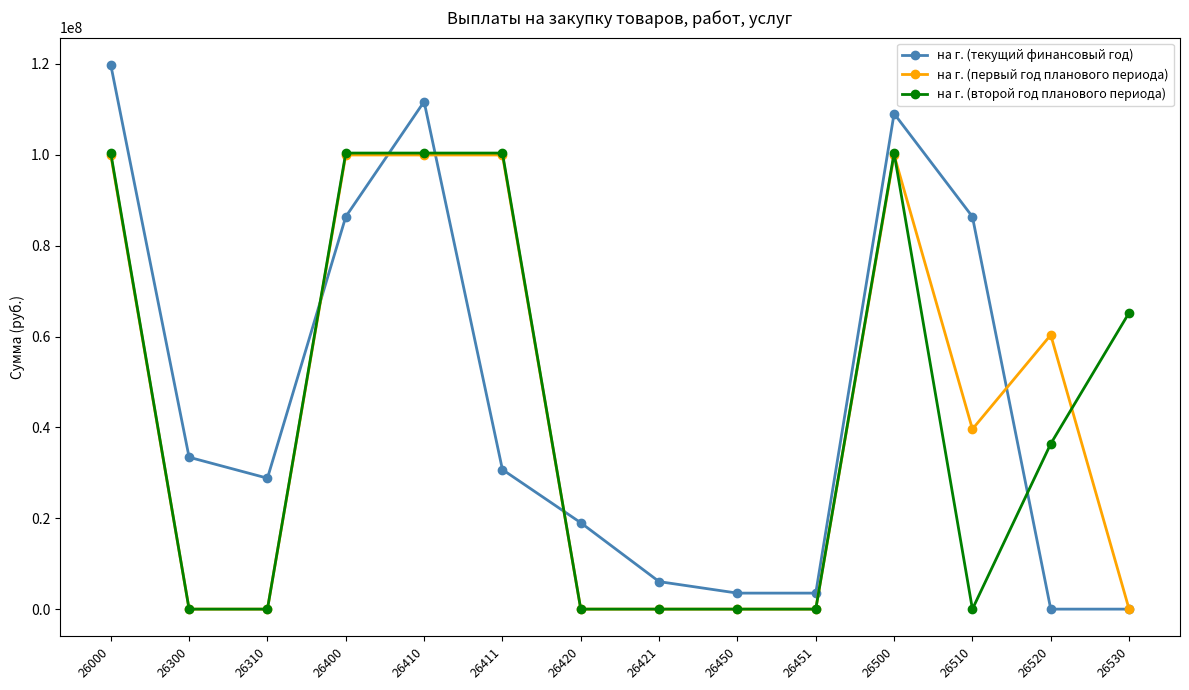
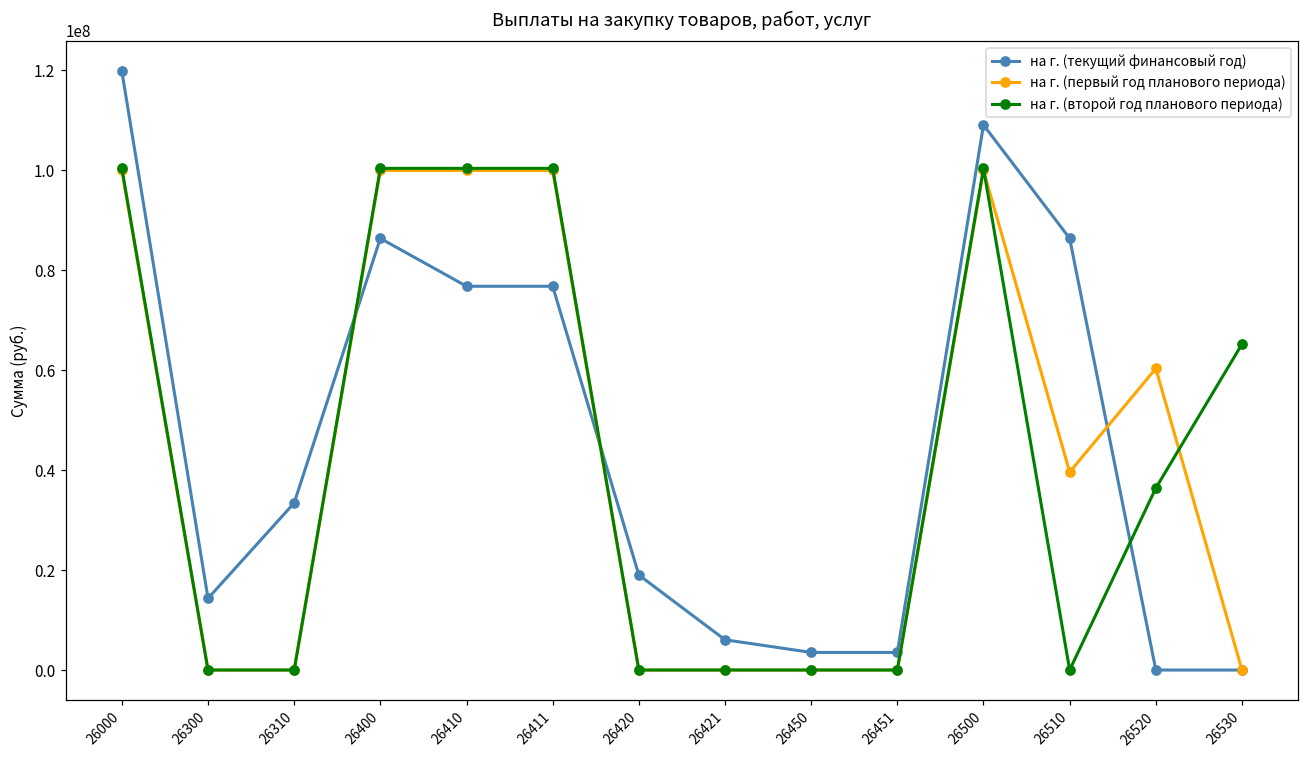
  {
    "на г. (текущий финансовый год)": {
      "26000": 120000000,
-     "26300": 33000000,
-     "26310": 29000000,
+     "26300": 14000000,
+     "26310": 33000000,
      "26400": 86000000,
-     "26410": 112000000,
-     "26411": 31000000,
+     "26410": 77000000,
+     "26411": 77000000,
      "26420": 19000000,
      "26421": 6000000,
      "26450": 4000000,
      "26451": 4000000,
      "26500": 109000000,
      "26510": 86000000,
      "26520": 0
    },
    "на г. (первый год планового периода)": {
      "26510": 40000000,
      "26520": 60000000
    },
    "на г. (второй год планового периода)": {
      "26510": 0,
      "26520": 36000000,
      "26530": 65000000
    }
  }
